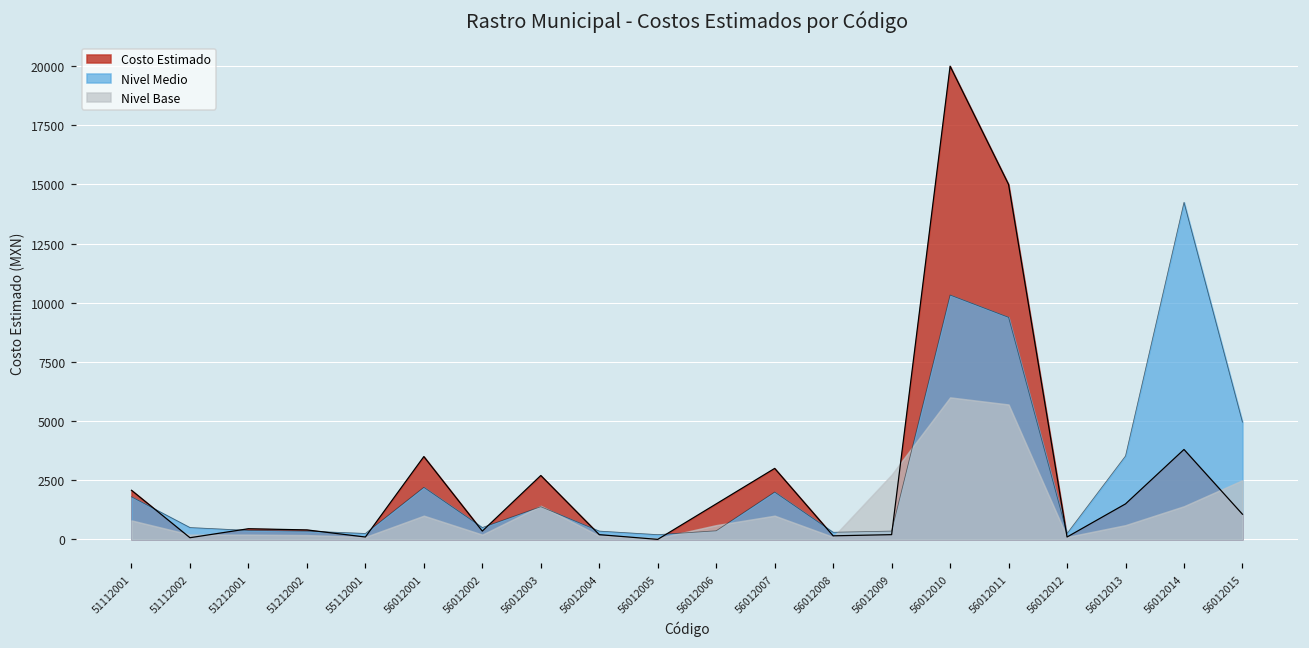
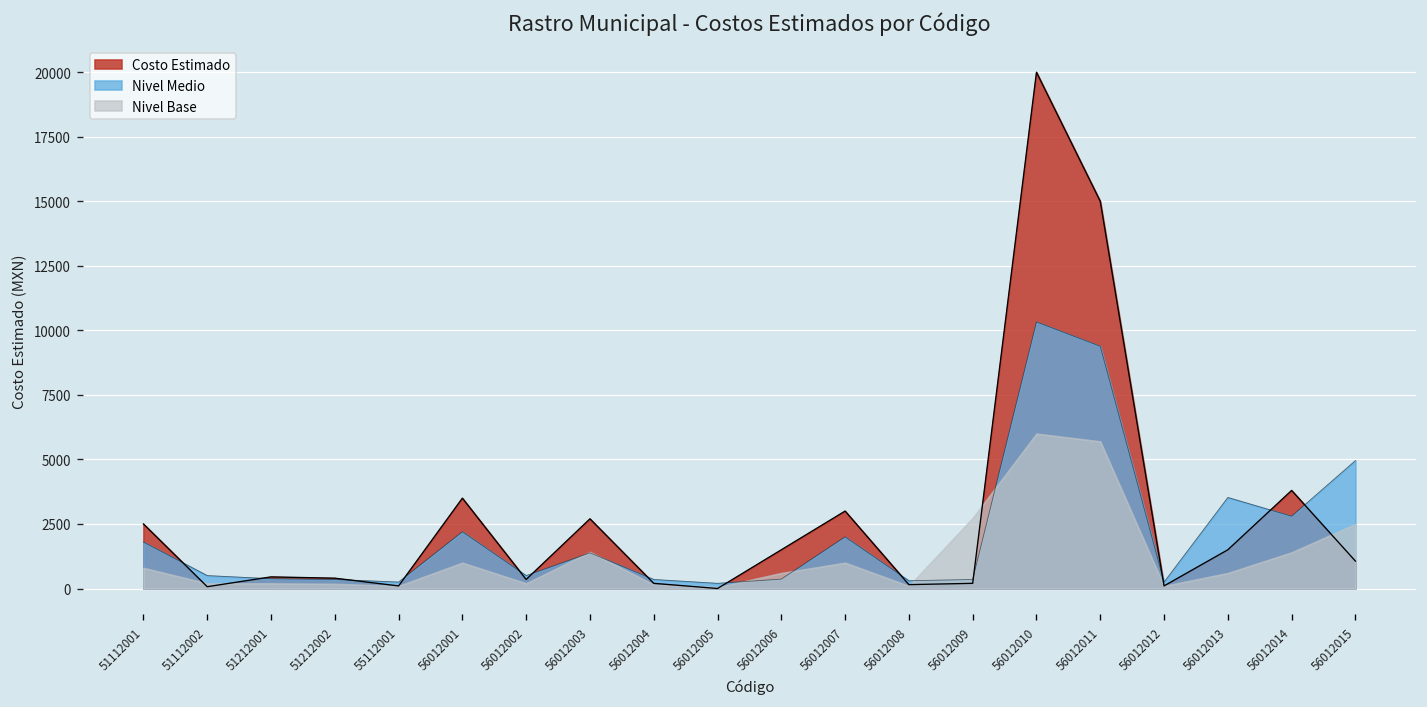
  {
    "Costo Estimado": {
-     "51112001": 2100,
+     "51112001": 2500,
      "51112002": 100,
      "56012001": 3500,
      "56012002": 400,
      "56012003": 2700,
      "56012006": 1500,
      "56012007": 3000,
      "56012009": 200,
      "56012010": 20000,
      "56012011": 15000,
      "56012013": 1500,
      "56012014": 3800,
      "56012015": 1100
    },
    "Nivel Medio": {
      "51112001": 1800,
      "51112002": 500,
      "55112001": 300,
      "56012001": 2200,
      "56012002": 500,
      "56012004": 400,
      "56012005": 200,
      "56012006": 400,
      "56012007": 2000,
      "56012008": 300,
      "56012009": 400,
      "56012010": 10300,
      "56012011": 9400,
      "56012012": 300,
      "56012013": 3500,
-     "56012014": 14200,
+     "56012014": 2800,
      "56012015": 5000
    },
    "Nivel Base": {
      "51112001": 800,
      "51112002": 200,
      "51212001": 200,
      "51212002": 200,
      "56012001": 1000,
      "56012002": 200,
      "56012006": 600,
      "56012007": 1000,
      "56012009": 2700,
      "56012010": 6000,
      "56012011": 5700,
      "56012013": 600,
      "56012014": 1400,
      "56012015": 2500
    }
  }
